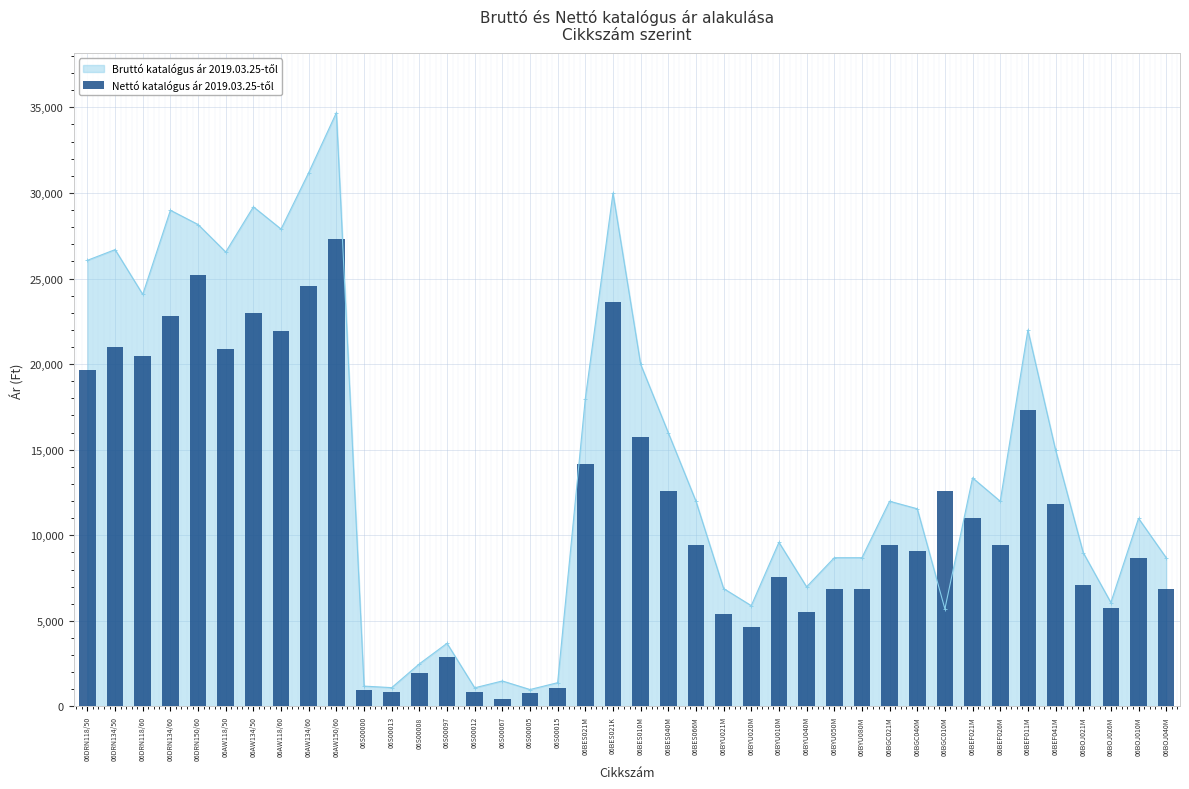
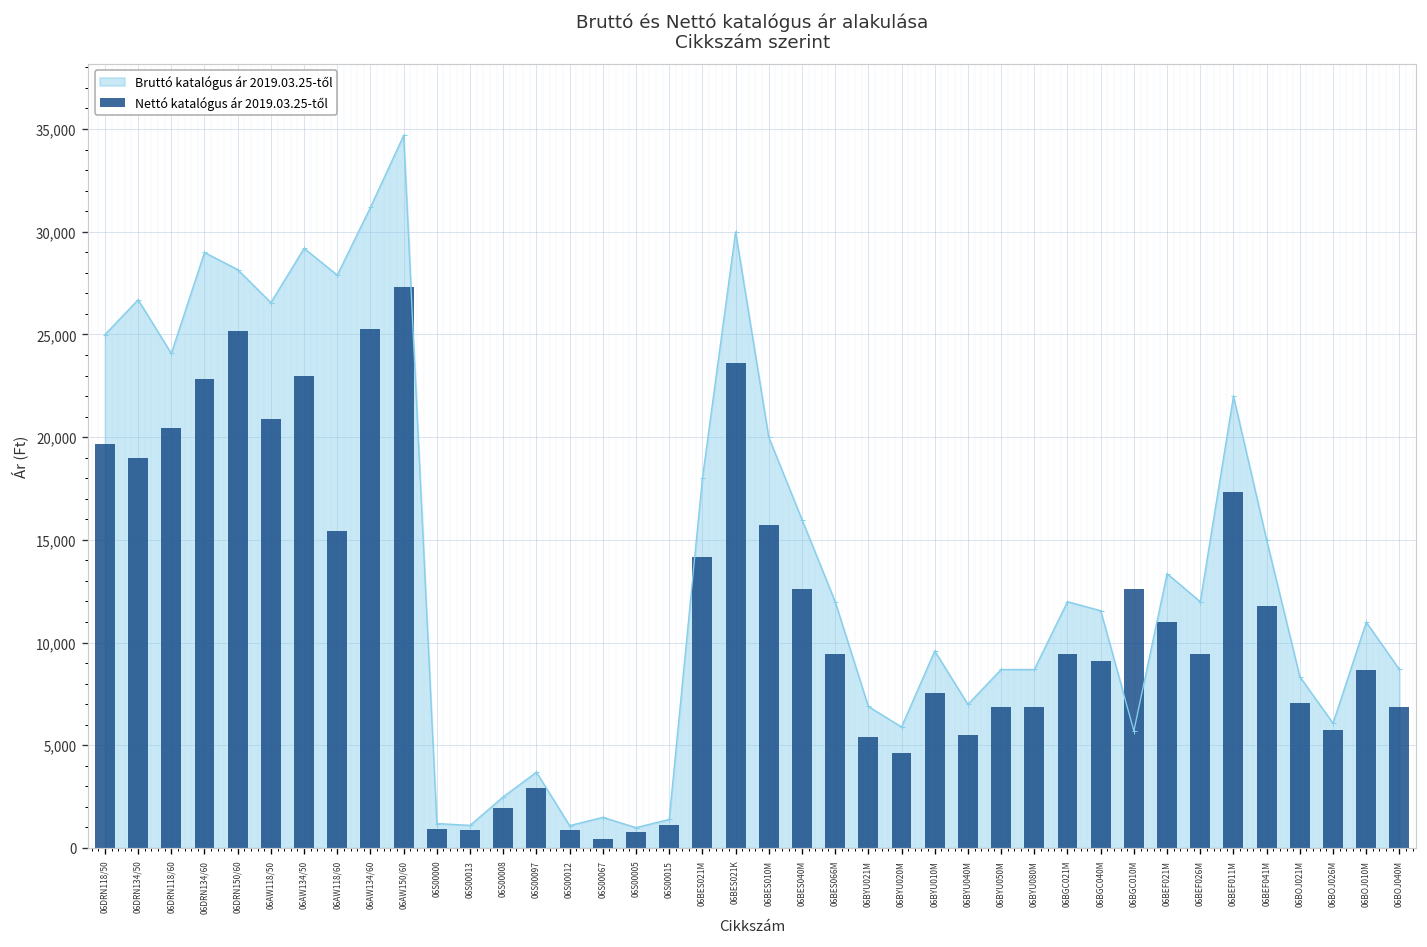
  {
    "Bruttó katalógus ár 2019.03.25-től": {
-     "06DRN118/50": "26,100",
+     "06DRN118/50": "25,000",
      "06DRN134/50": "26,700",
      "06DRN118/60": "24,100",
      "06DRN134/60": "29,000",
      "06DRN150/60": "28,200",
      "06AW118/50": "26,600",
      "06AW134/50": "29,200",
      "06AW118/60": "27,900",
      "06AW134/60": "31,200",
      "06AW150/60": "34,700",
      "06S00000": "1,200",
      "06S00013": "1,100",
      "06S00008": "2,500",
      "06S00097": "3,700",
      "06S00012": "1,100",
      "06S00067": "1,500",
      "06S00005": "1,000",
      "06S00015": "1,400",
      "06BES021M": "18,000",
      "06BES021K": "30,000",
      "06BES010M": "20,000",
      "06BES040M": "16,000",
      "06BES066M": "12,000",
      "06BYU021M": "6,900",
      "06BYU020M": "5,900",
      "06BYU010M": "9,600",
      "06BYU040M": "7,000",
      "06BYU050M": "8,700",
      "06BYU080M": "8,700",
      "06BGC021M": "12,000",
      "06BGC040M": "11,600",
      "06BGC010M": "5,700",
      "06BEF021M": "13,400",
      "06BEF026M": "12,000",
      "06BEF011M": "22,000",
      "06BEF041M": "15,000",
-     "06BOJ021M": "9,000",
+     "06BOJ021M": "8,300",
      "06BOJ026M": "6,100",
      "06BOJ010M": "11,000",
      "06BOJ040M": "8,700"
    },
    "Nettó katalógus ár 2019.03.25-től": {
      "06DRN118/50": "19,700",
-     "06DRN134/50": "21,000",
+     "06DRN134/50": "19,000",
      "06DRN118/60": "20,500",
      "06DRN134/60": "22,800",
      "06DRN150/60": "25,200",
      "06AW118/50": "20,900",
      "06AW134/50": "23,000",
-     "06AW118/60": "22,000",
-     "06AW134/60": "24,600",
+     "06AW118/60": "15,400",
+     "06AW134/60": "25,300",
      "06AW150/60": "27,300",
      "06S00000": "900",
      "06S00013": "900",
      "06S00008": "2,000",
      "06S00097": "2,900",
      "06S00012": "900",
      "06S00067": "500",
      "06S00005": "800",
      "06S00015": "1,100",
      "06BES021M": "14,200",
      "06BES021K": "23,600",
      "06BES010M": "15,700",
      "06BES040M": "12,600",
      "06BES066M": "9,400",
      "06BYU021M": "5,400",
      "06BYU020M": "4,600",
      "06BYU010M": "7,600",
      "06BYU040M": "5,500",
      "06BYU050M": "6,800",
      "06BYU080M": "6,800",
      "06BGC021M": "9,400",
      "06BGC040M": "9,100",
      "06BGC010M": "12,600",
      "06BEF021M": "11,000",
      "06BEF026M": "9,400",
      "06BEF011M": "17,300",
      "06BEF041M": "11,800",
      "06BOJ021M": "7,100",
      "06BOJ026M": "5,700",
      "06BOJ010M": "8,700",
      "06BOJ040M": "6,800"
    }
  }
